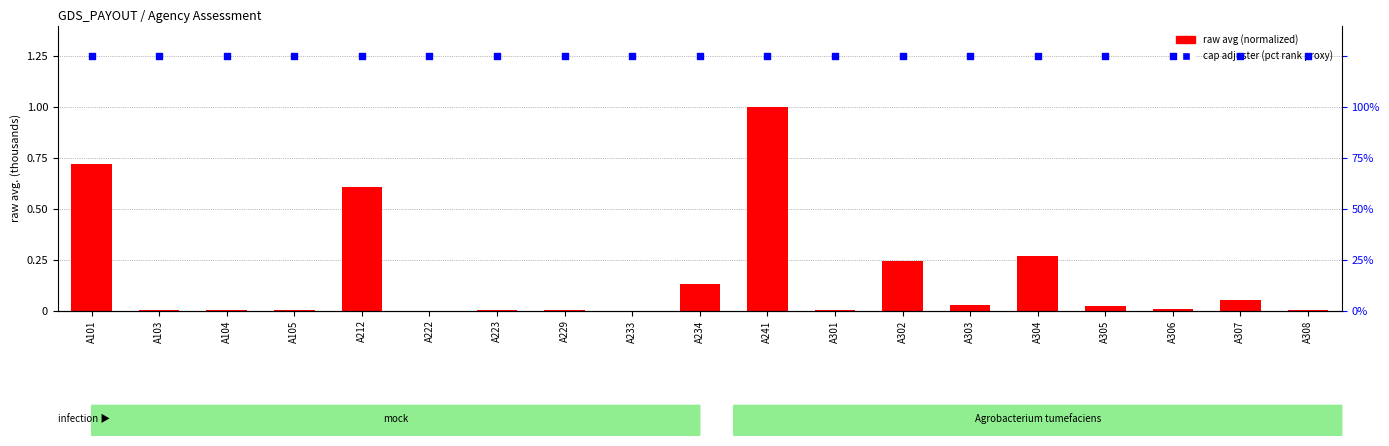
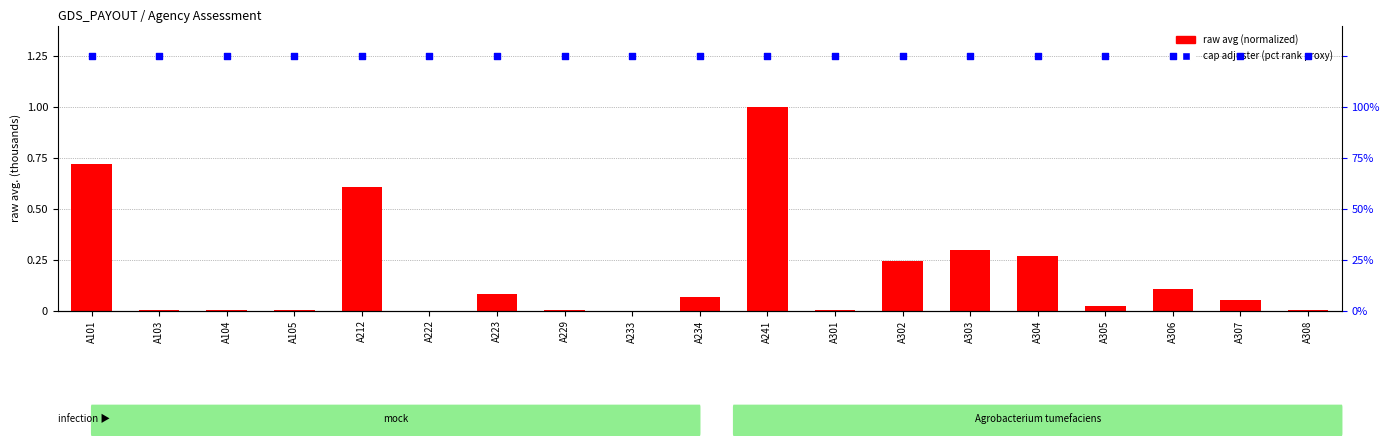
  {
    "raw avg (normalized)": {
      "A101": 0.72,
      "A212": 0.61,
-     "A223": 0.00,
-     "A234": 0.13,
+     "A223": 0.08,
+     "A234": 0.07,
      "A241": 1.00,
      "A302": 0.24,
-     "A303": 0.03,
+     "A303": 0.30,
      "A304": 0.27,
      "A305": 0.02,
-     "A306": 0.01,
+     "A306": 0.11,
      "A307": 0.05
    }
  }
